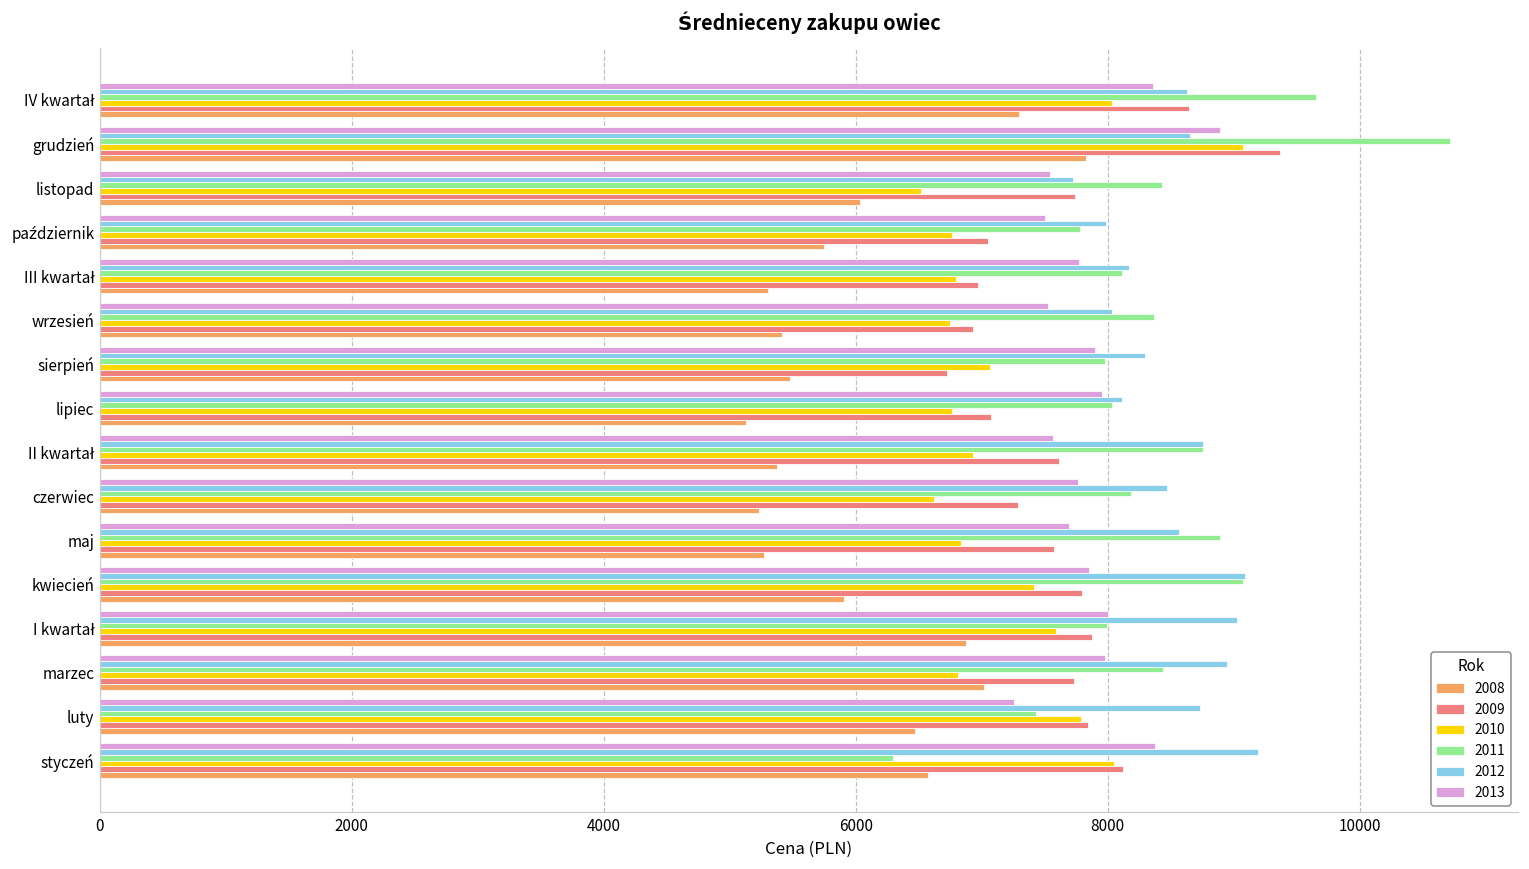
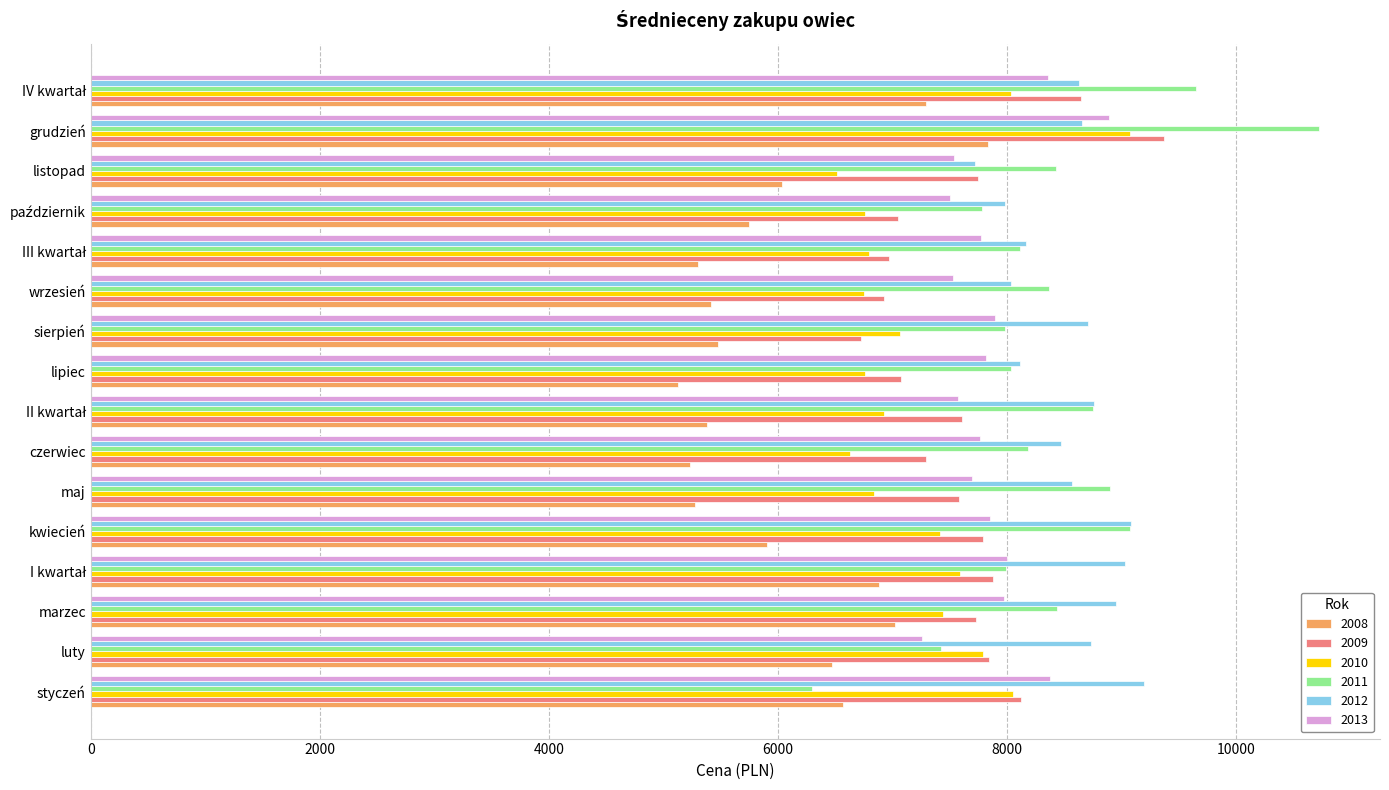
  {
    "2010": {
      "IV kwartał": 8040,
      "grudzień": 9080,
      "listopad": 6520,
      "październik": 6760,
      "III kwartał": 6800,
      "wrzesień": 6750,
      "sierpień": 7070,
      "lipiec": 6760,
      "II kwartał": 6930,
      "czerwiec": 6620,
      "maj": 6830,
      "kwiecień": 7410,
      "I kwartał": 7590,
-     "marzec": 6810,
+     "marzec": 7440,
      "luty": 7790,
      "styczeń": 8050
    },
    "2011": {
      "IV kwartał": 9650,
      "grudzień": 10720,
      "listopad": 8430,
      "październik": 7780,
      "III kwartał": 8110,
      "wrzesień": 8370,
      "sierpień": 7980,
      "lipiec": 8040,
      "II kwartał": 8750,
      "czerwiec": 8180,
      "maj": 8890,
      "kwiecień": 9070,
      "I kwartał": 7990,
      "marzec": 8440,
      "luty": 7430,
      "styczeń": 6300
    },
    "2012": {
      "IV kwartał": 8630,
      "grudzień": 8650,
      "listopad": 7720,
      "październik": 7980,
      "III kwartał": 8170,
      "wrzesień": 8040,
-     "sierpień": 8290,
+     "sierpień": 8700,
      "lipiec": 8110,
      "II kwartał": 8760,
      "czerwiec": 8470,
      "maj": 8570,
      "kwiecień": 9090,
      "I kwartał": 9030,
      "marzec": 8950,
      "luty": 8730,
      "styczeń": 9190
    },
    "2013": {
      "IV kwartał": 8360,
      "grudzień": 8890,
      "listopad": 7540,
      "październik": 7500,
      "III kwartał": 7770,
      "wrzesień": 7530,
      "sierpień": 7900,
-     "lipiec": 7960,
+     "lipiec": 7810,
      "II kwartał": 7570,
      "czerwiec": 7760,
      "maj": 7690,
      "kwiecień": 7850,
      "I kwartał": 8000,
      "marzec": 7970,
      "luty": 7260,
      "styczeń": 8380
    }
  }
